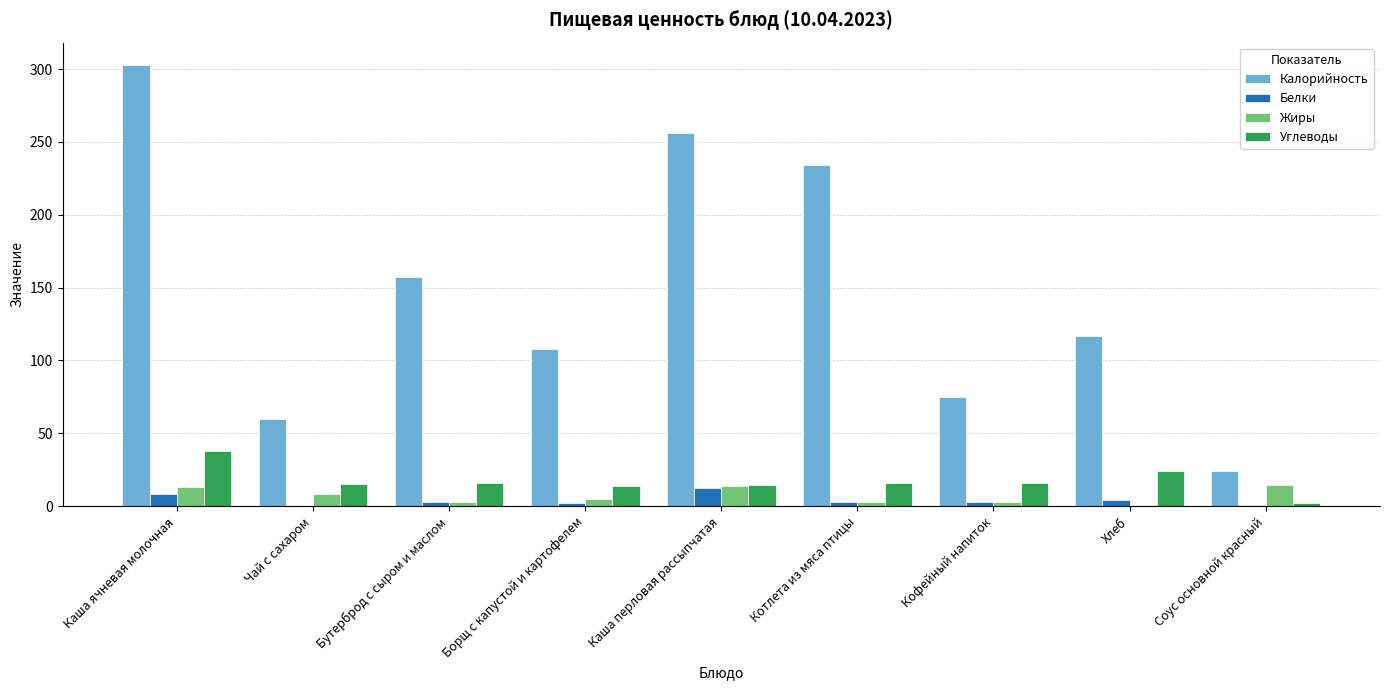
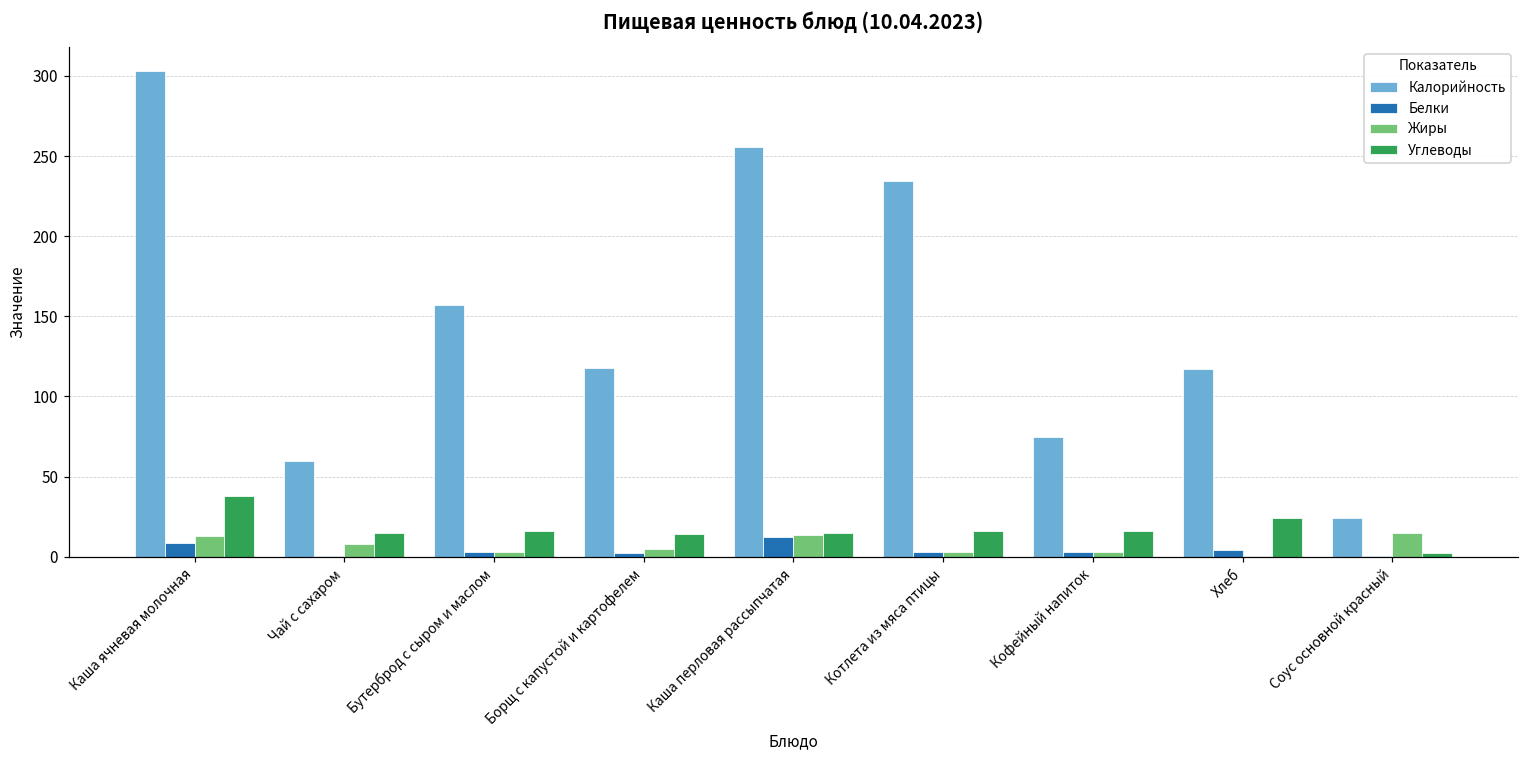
  {
    "Калорийность": {
      "Каша ячневая молочная": 303,
      "Чай с сахаром": 60,
      "Бутерброд с сыром и маслом": 157,
-     "Борщ с капустой и картофелем": 108,
+     "Борщ с капустой и картофелем": 118,
      "Каша перловая рассыпчатая": 256,
      "Котлета из мяса птицы": 234,
      "Кофейный напиток": 75,
      "Хлеб": 117,
      "Соус основной красный": 24
    },
    "Белки": {
      "Каша ячневая молочная": 8,
      "Бутерброд с сыром и маслом": 3,
      "Борщ с капустой и картофелем": 2,
      "Каша перловая рассыпчатая": 12,
      "Котлета из мяса птицы": 3,
      "Кофейный напиток": 3,
      "Хлеб": 4
    },
    "Жиры": {
      "Каша ячневая молочная": 13,
      "Чай с сахаром": 8,
      "Бутерброд с сыром и маслом": 3,
      "Борщ с капустой и картофелем": 5,
      "Каша перловая рассыпчатая": 14,
      "Котлета из мяса птицы": 3,
      "Кофейный напиток": 3,
      "Соус основной красный": 15
    },
    "Углеводы": {
      "Каша ячневая молочная": 38,
      "Чай с сахаром": 15,
      "Бутерброд с сыром и маслом": 16,
      "Борщ с капустой и картофелем": 14,
      "Каша перловая рассыпчатая": 15,
      "Котлета из мяса птицы": 16,
      "Кофейный напиток": 16,
      "Хлеб": 24,
      "Соус основной красный": 2
    }
  }
